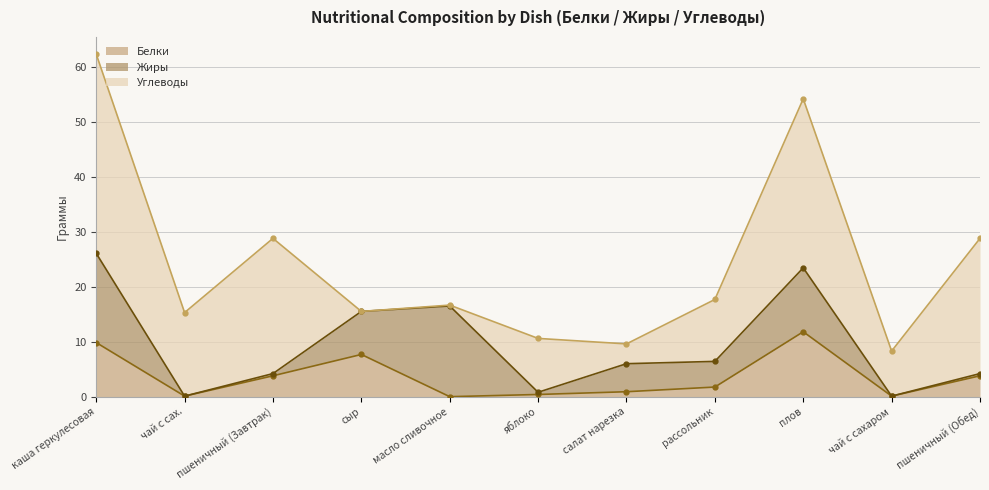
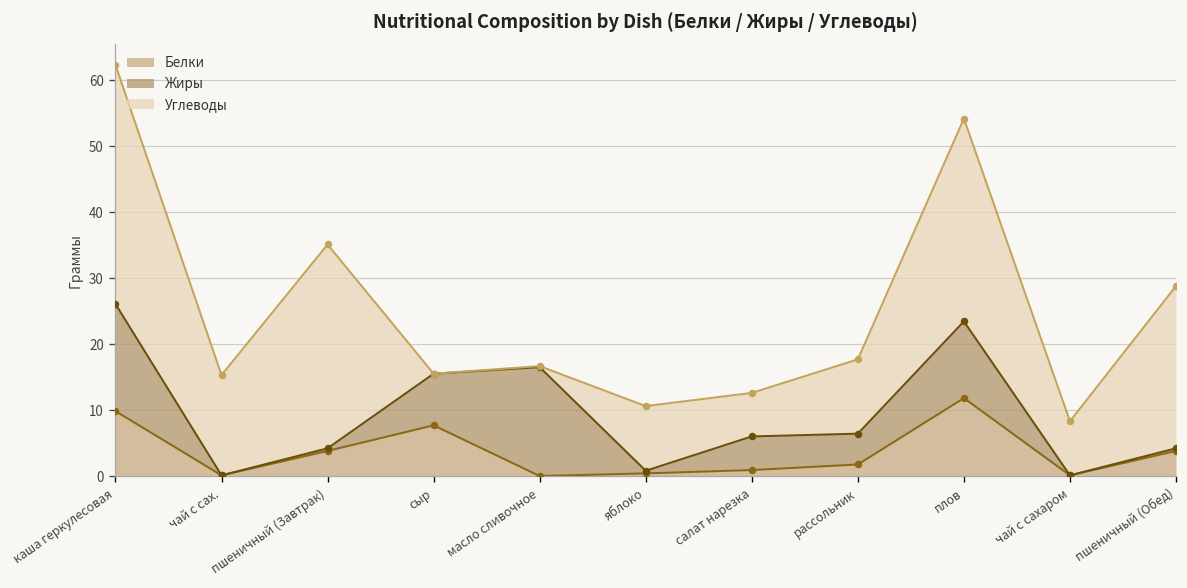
  {
    "Углеводы": {
      "каша геркулесовая": 36,
      "чай с сах.": 15,
-     "пшеничный (Завтрак)": 25,
+     "пшеничный (Завтрак)": 31,
      "яблоко": 10,
-     "салат нарезка": 4,
+     "салат нарезка": 7,
      "рассольник": 11,
      "плов": 31,
      "чай с сахаром": 8,
      "пшеничный (Обед)": 25
    }
  }
